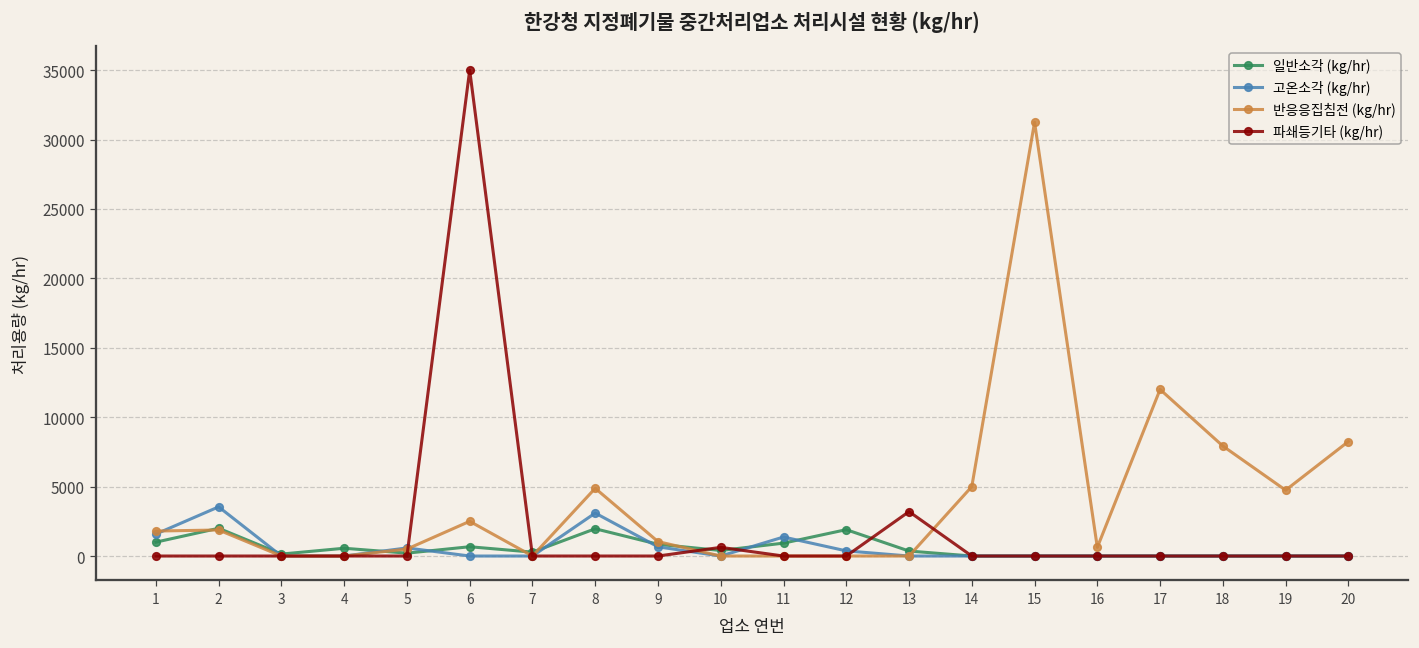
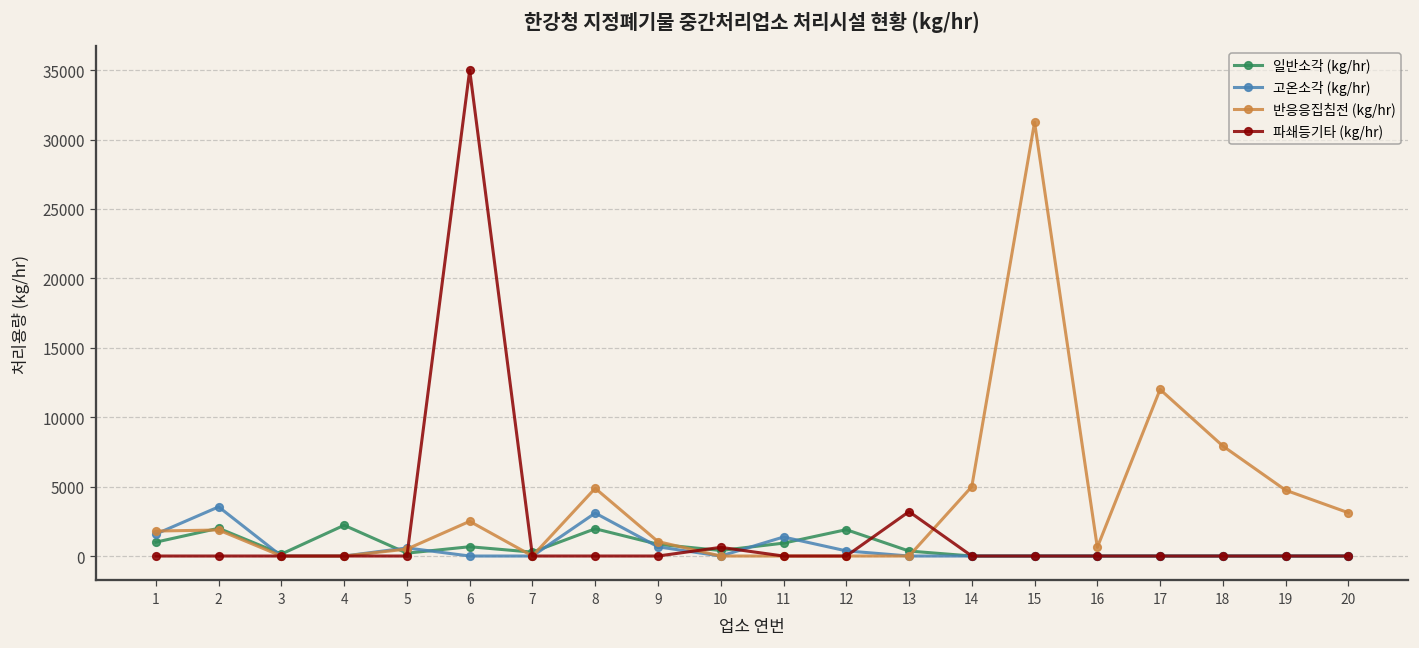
  {
    "일반소각 (kg/hr)": {
      "1": 1000,
-     "4": 600,
+     "4": 2200,
      "5": 200,
      "6": 700,
      "7": 300,
      "8": 2000,
      "10": 400,
      "11": 900,
      "12": 1900,
      "13": 400
    },
    "고온소각 (kg/hr)": {
      "1": 1600,
      "2": 3500,
      "6": 0,
      "8": 3100,
      "11": 1400,
      "12": 400
    },
    "반응응집침전 (kg/hr)": {
      "1": 1800,
      "6": 2500,
      "8": 4900,
      "14": 5000,
      "15": 31300,
      "16": 600,
      "17": 12000,
      "18": 7900,
      "19": 4700,
-     "20": 8300
+     "20": 3100
    },
    "파쇄등기타 (kg/hr)": {
      "1": 0,
      "2": 0,
      "5": 0,
      "6": 35000,
      "8": 0,
      "9": 0,
      "10": 600,
      "13": 3200
    }
  }
